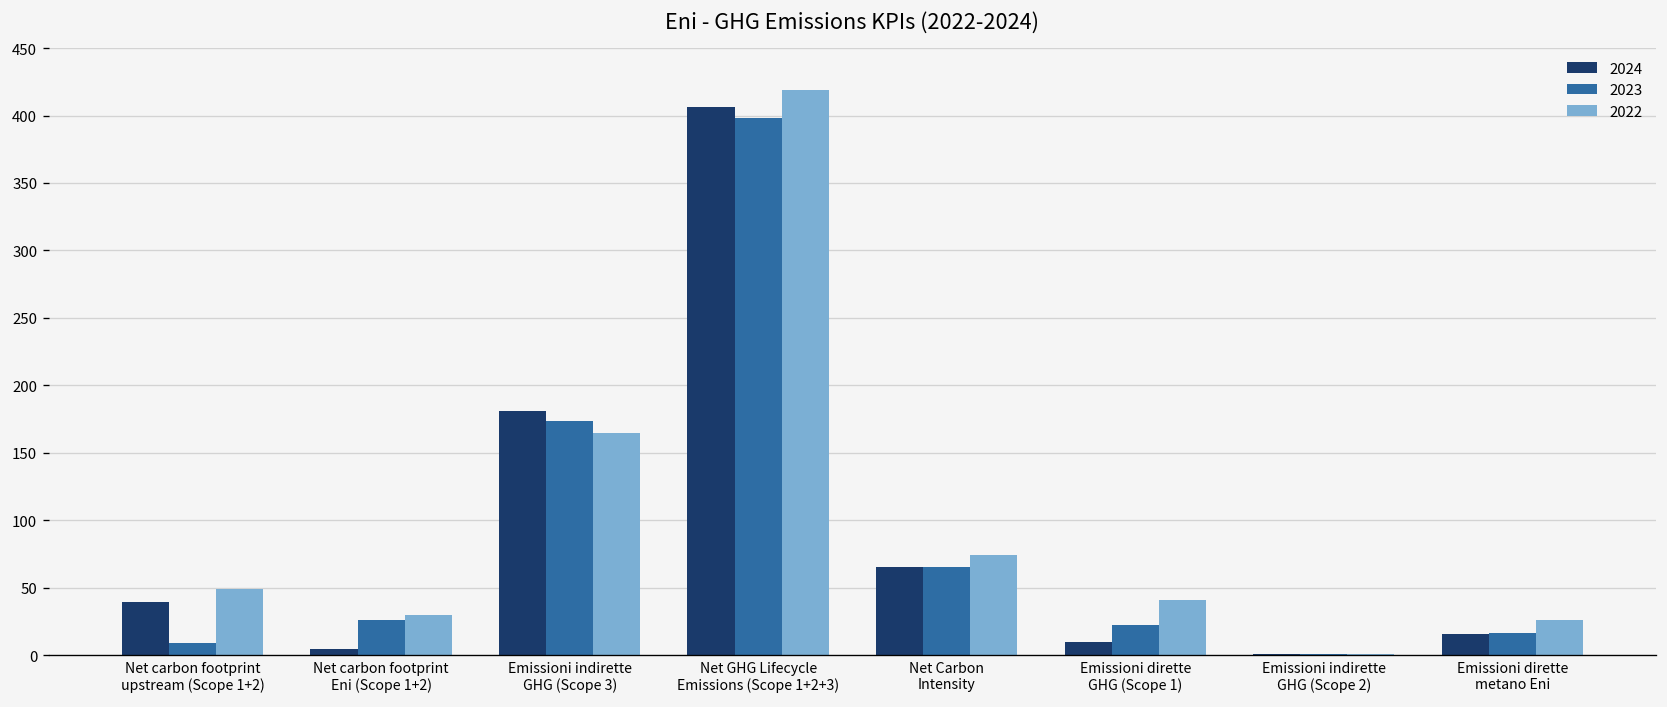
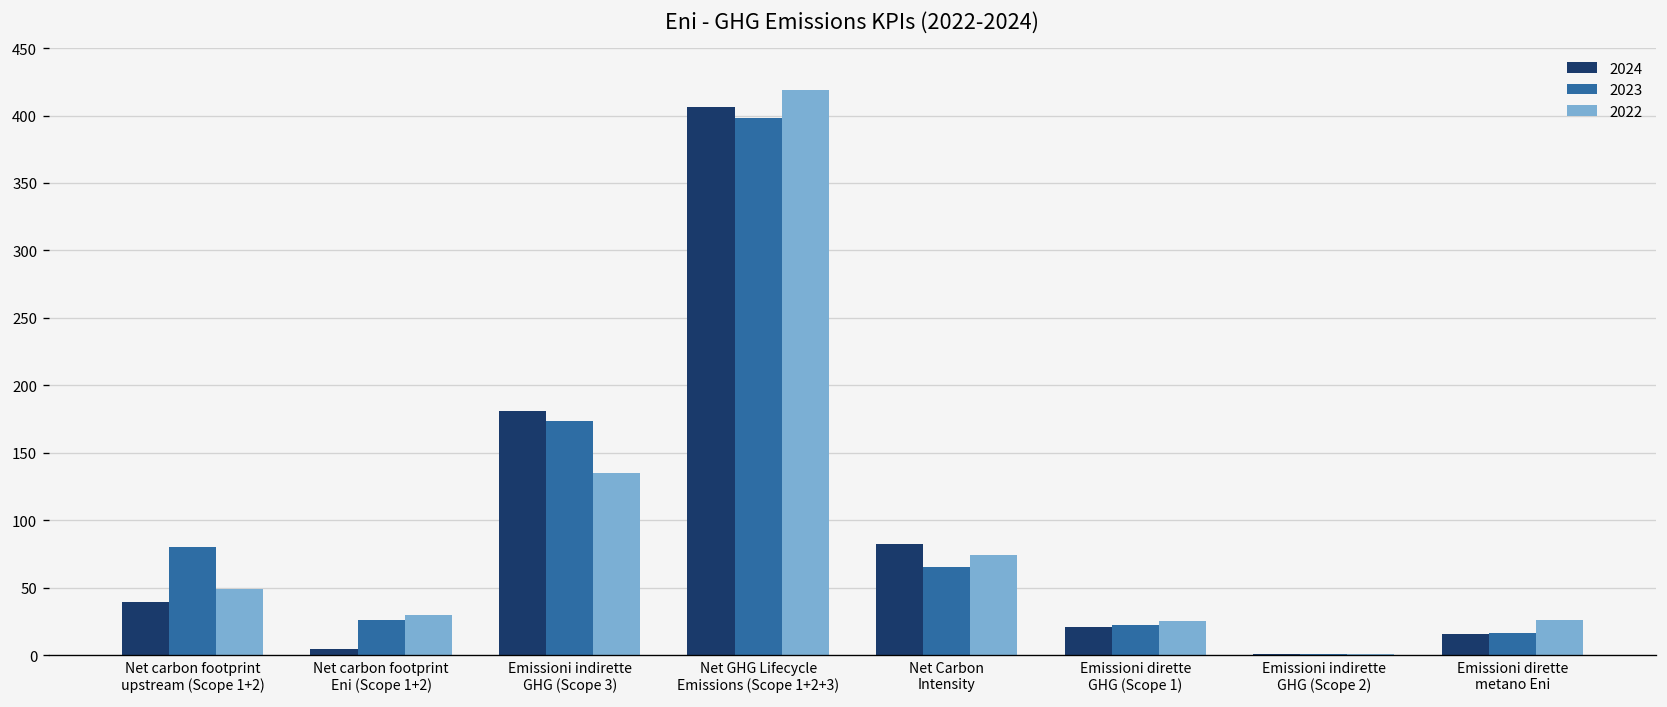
  {
    "2024": {
      "Net carbon footprint upstream (Scope 1+2)": 39,
      "Net carbon footprint Eni (Scope 1+2)": 5,
      "Emissioni indirette GHG (Scope 3)": 181,
      "Net GHG Lifecycle Emissions (Scope 1+2+3)": 407,
-     "Net Carbon Intensity": 65,
-     "Emissioni dirette GHG (Scope 1)": 10,
+     "Net Carbon Intensity": 83,
+     "Emissioni dirette GHG (Scope 1)": 21,
      "Emissioni dirette metano Eni": 16
    },
    "2023": {
-     "Net carbon footprint upstream (Scope 1+2)": 9,
+     "Net carbon footprint upstream (Scope 1+2)": 80,
      "Net carbon footprint Eni (Scope 1+2)": 26,
      "Emissioni indirette GHG (Scope 3)": 174,
      "Net GHG Lifecycle Emissions (Scope 1+2+3)": 398,
      "Net Carbon Intensity": 66,
      "Emissioni dirette GHG (Scope 1)": 23,
      "Emissioni dirette metano Eni": 17
    },
    "2022": {
      "Net carbon footprint upstream (Scope 1+2)": 49,
      "Net carbon footprint Eni (Scope 1+2)": 30,
-     "Emissioni indirette GHG (Scope 3)": 164,
+     "Emissioni indirette GHG (Scope 3)": 135,
      "Net GHG Lifecycle Emissions (Scope 1+2+3)": 419,
      "Net Carbon Intensity": 74,
-     "Emissioni dirette GHG (Scope 1)": 41,
+     "Emissioni dirette GHG (Scope 1)": 25,
      "Emissioni dirette metano Eni": 26
    }
  }
